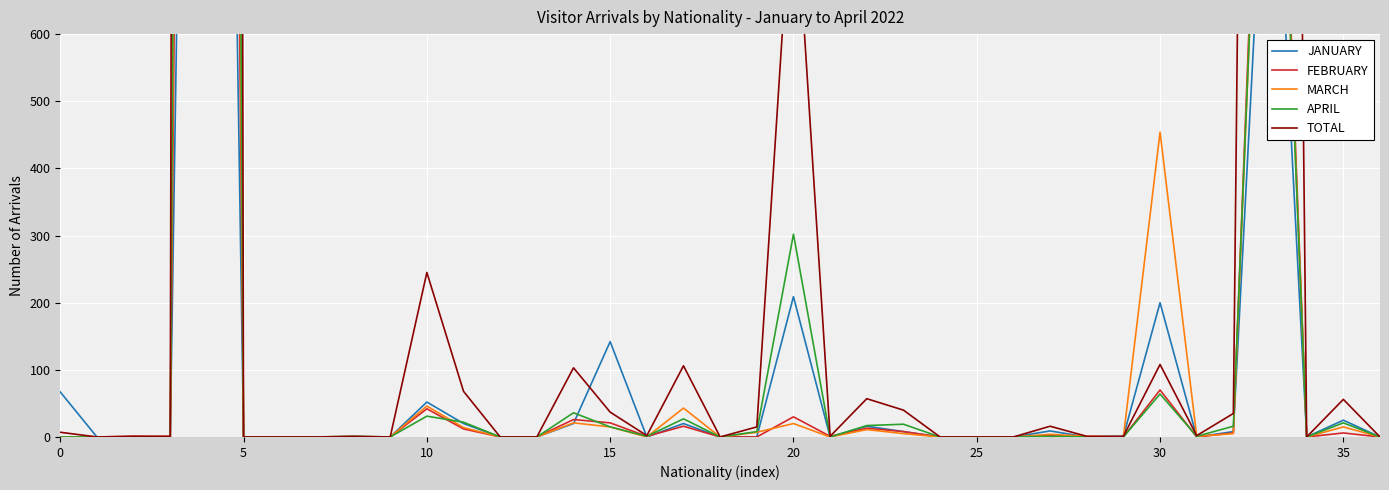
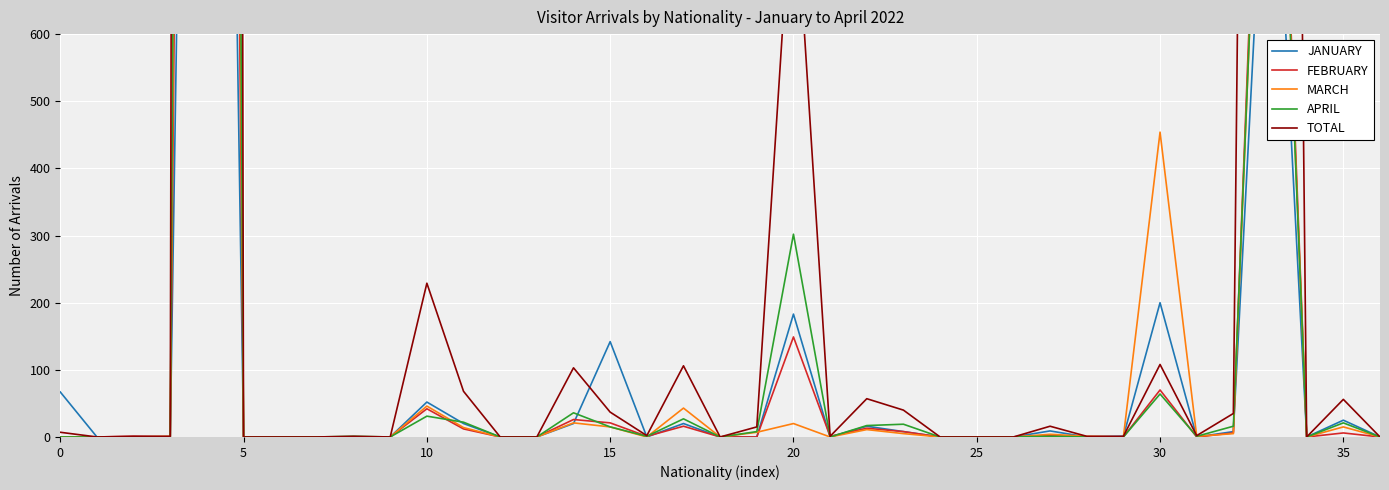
  {
    "JANUARY": {
      "0": 70,
      "10": 50,
      "15": 140,
-     "20": 210,
+     "20": 180,
      "30": 200,
      "35": 30
    },
    "FEBRUARY": {
      "10": 40,
      "15": 20,
-     "20": 30,
+     "20": 150,
      "30": 70,
      "35": 10
    },
    "MARCH": {
      "10": 50,
      "20": 20,
      "30": 450,
      "35": 20
    },
    "APRIL": {
      "10": 30,
      "20": 300,
      "30": 60,
      "35": 20
    },
    "TOTAL": {
      "0": 10,
-     "10": 250,
+     "10": 230,
      "15": 40,
      "30": 110,
      "35": 60
    }
  }
